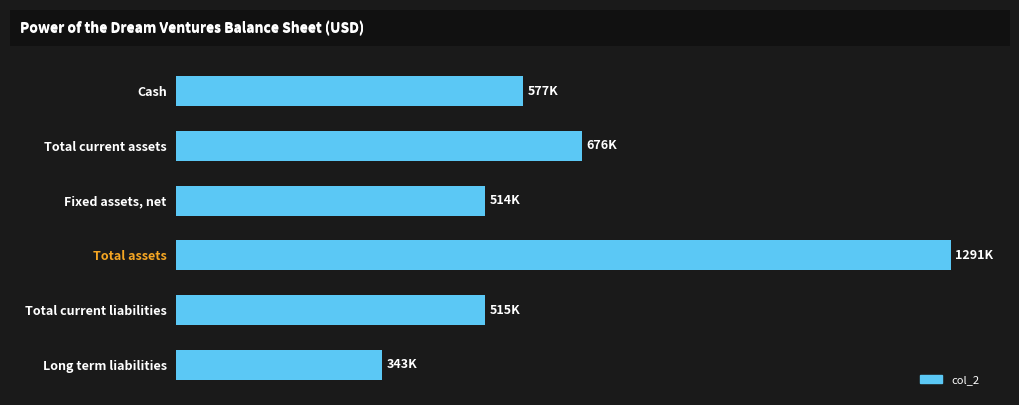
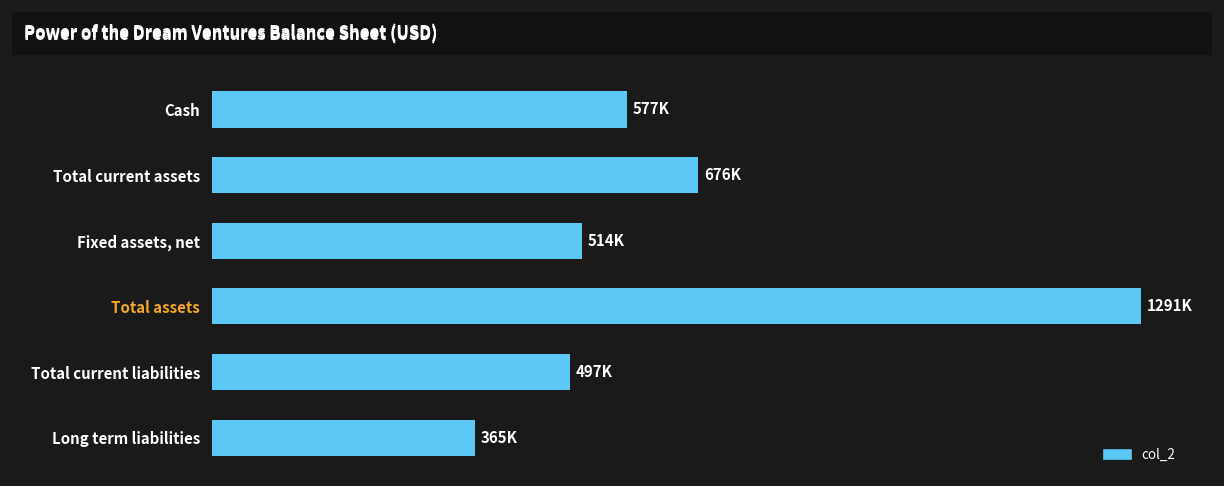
  {
    "Cash": "577K",
    "Total current assets": "676K",
    "Fixed assets, net": "514K",
    "Total assets": "1291K",
-   "Total current liabilities": "515K",
-   "Long term liabilities": "343K"
+   "Total current liabilities": "497K",
+   "Long term liabilities": "365K"
  }
